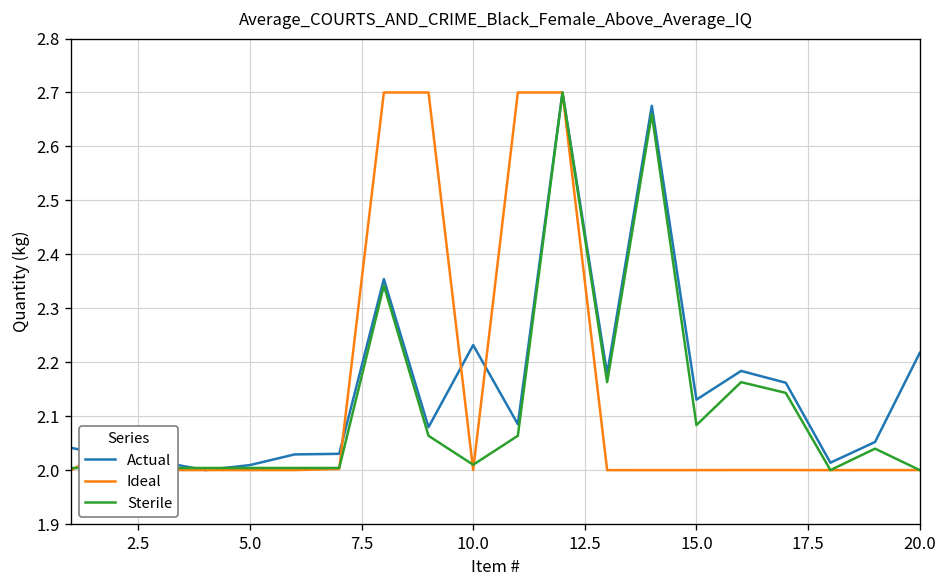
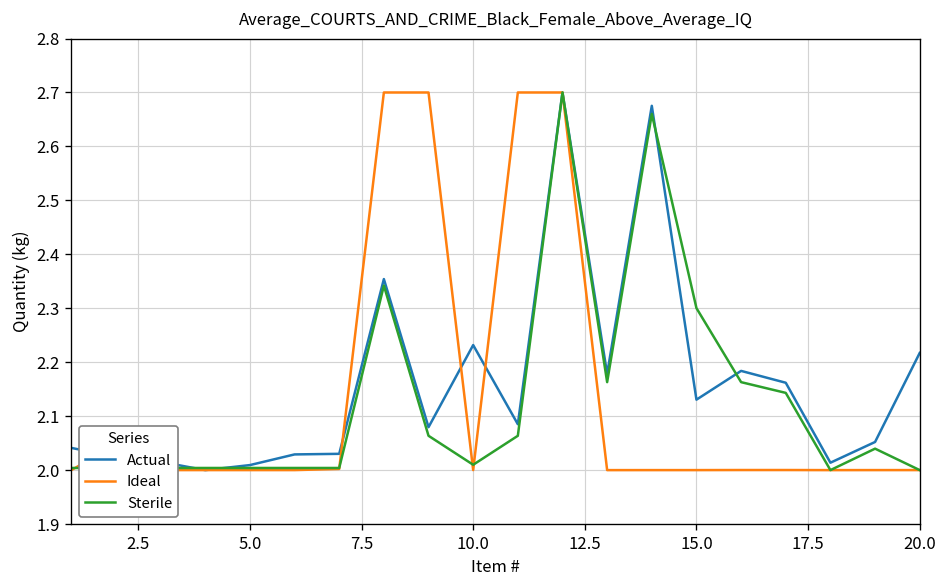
  {
    "Actual": {
      "10.0": 2.23,
      "15.0": 2.13,
      "20.0": 2.22
    },
    "Ideal": {
      "10.0": 2.00,
      "15.0": 2.00
    },
    "Sterile": {
      "10.0": 2.01,
-     "15.0": 2.08
+     "15.0": 2.30
    }
  }
